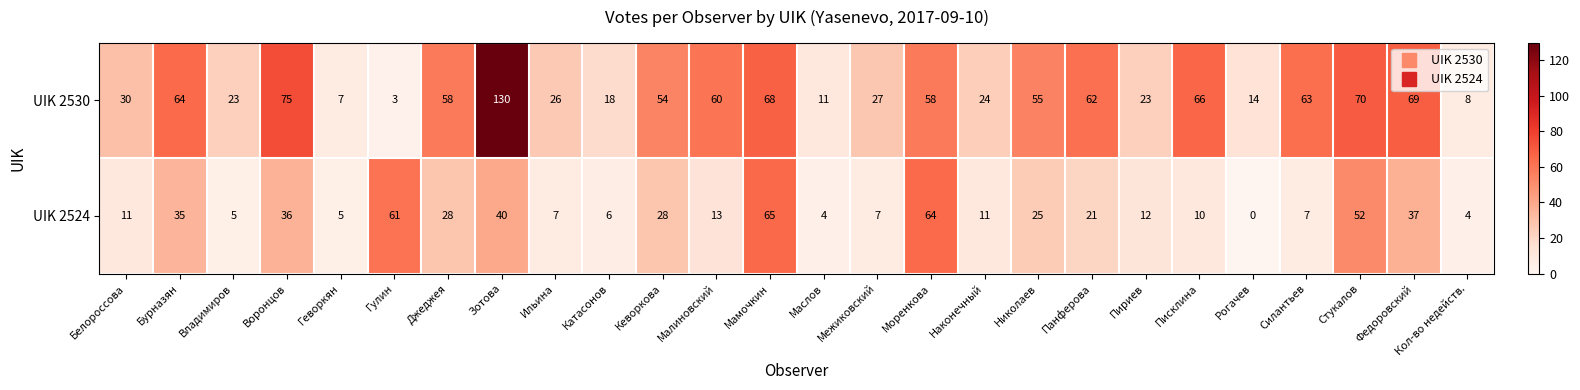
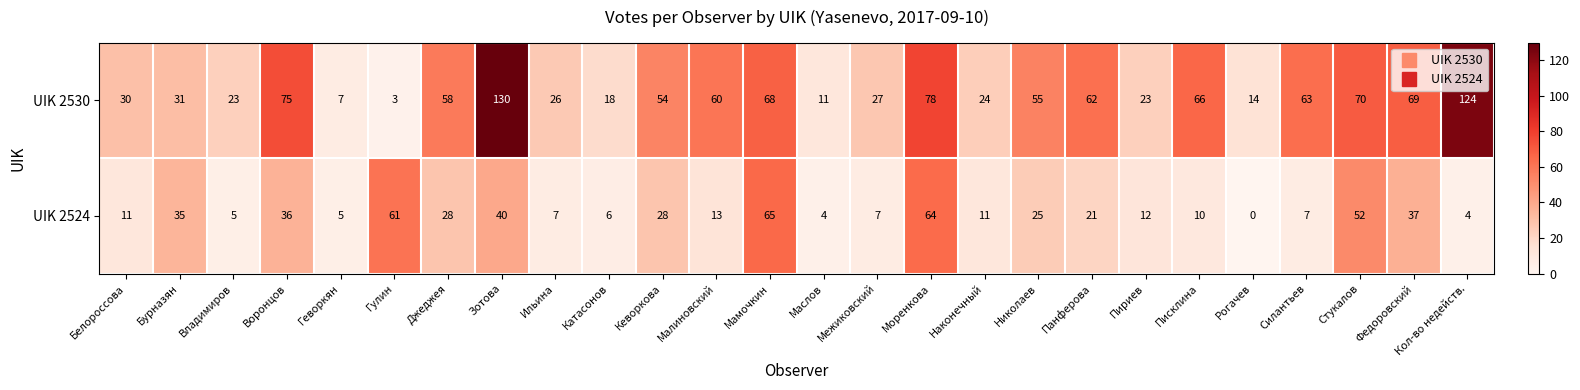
  {
    "UIK 2530": {
      "Белороссова": 30,
-     "Бурназян": 64,
+     "Бурназян": 31,
      "Владимиров": 23,
      "Воронцов": 75,
      "Геворкян": 7,
      "Гулин": 3,
      "Джеджея": 58,
      "Зотова": 130,
      "Ильина": 26,
      "Катасонов": 18,
      "Кеворкова": 54,
      "Малиновский": 60,
      "Мамочкин": 68,
      "Маслов": 11,
      "Межиковский": 27,
-     "Моренкова": 58,
+     "Моренкова": 78,
      "Наконечный": 24,
      "Николаев": 55,
      "Панферова": 62,
      "Пириев": 23,
      "Писклина": 66,
      "Рогачев": 14,
      "Силантьев": 63,
      "Стукалов": 70,
      "Федоровский": 69,
-     "Кол-во недейств.": 8
+     "Кол-во недейств.": 124
    },
    "UIK 2524": {
      "Белороссова": 11,
      "Бурназян": 35,
      "Владимиров": 5,
      "Воронцов": 36,
      "Геворкян": 5,
      "Гулин": 61,
      "Джеджея": 28,
      "Зотова": 40,
      "Ильина": 7,
      "Катасонов": 6,
      "Кеворкова": 28,
      "Малиновский": 13,
      "Мамочкин": 65,
      "Маслов": 4,
      "Межиковский": 7,
      "Моренкова": 64,
      "Наконечный": 11,
      "Николаев": 25,
      "Панферова": 21,
      "Пириев": 12,
      "Писклина": 10,
      "Рогачев": 0,
      "Силантьев": 7,
      "Стукалов": 52,
      "Федоровский": 37,
      "Кол-во недейств.": 4
    }
  }
